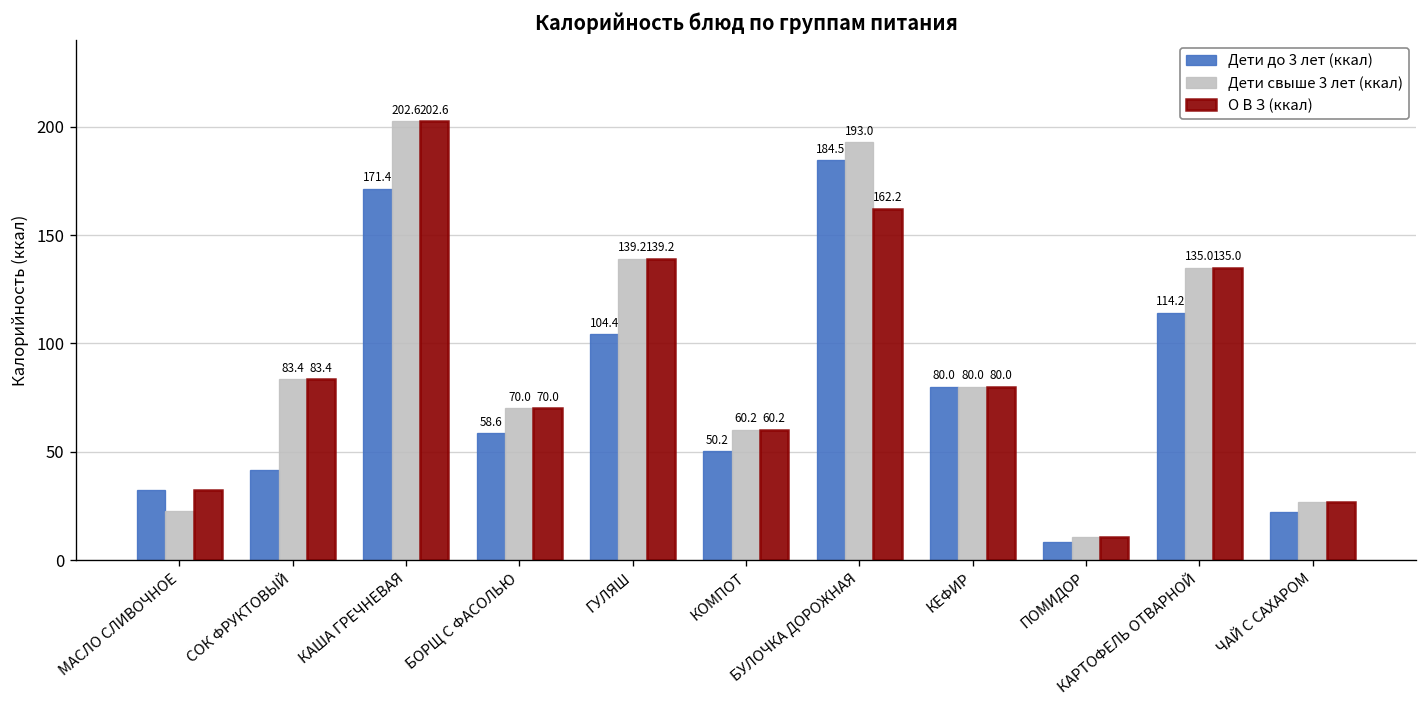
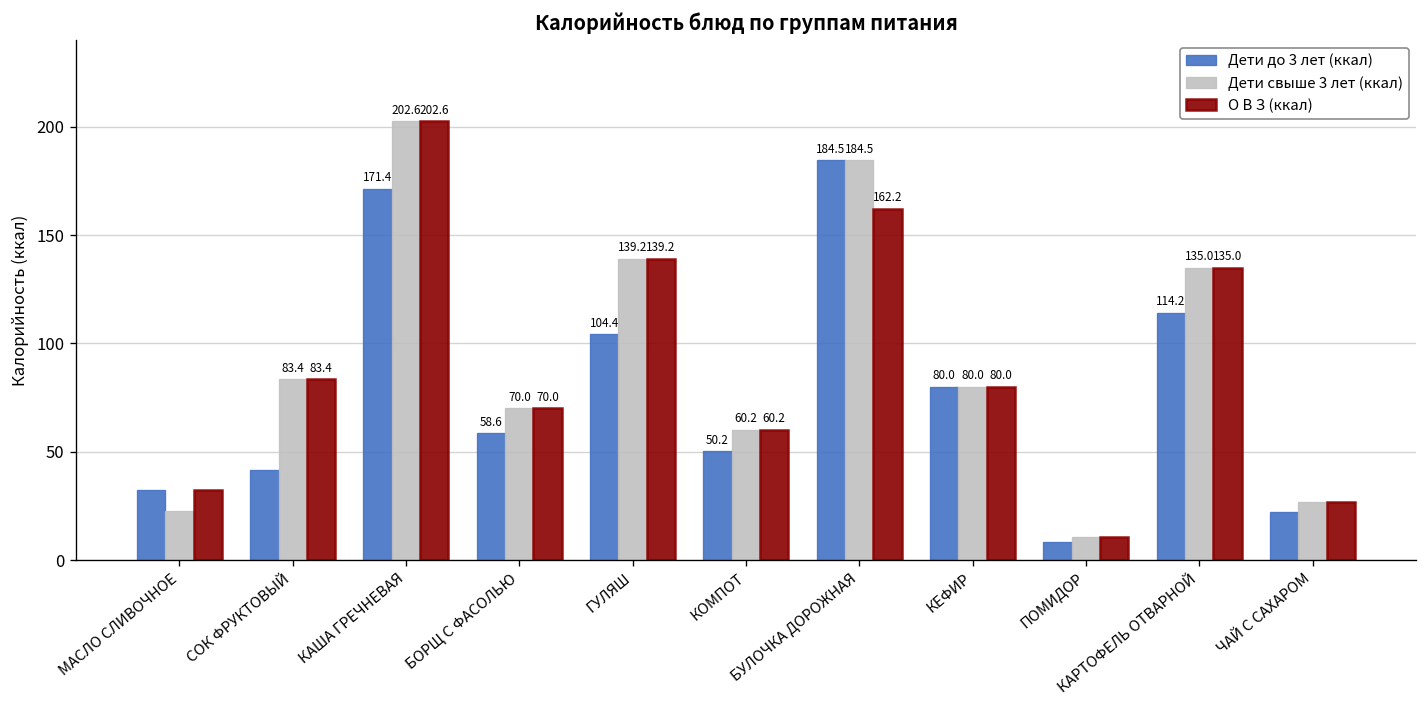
  {
    "Дети до 3 лет (ккал)": {
      "КАША ГРЕЧНЕВАЯ": 171.4,
      "БОРЩ С ФАСОЛЬЮ": 58.6,
      "ГУЛЯШ": 104.4,
      "КОМПОТ": 50.2,
      "БУЛОЧКА ДОРОЖНАЯ": 184.5,
      "КЕФИР": 80.0,
      "КАРТОФЕЛЬ ОТВАРНОЙ": 114.2
    },
    "Дети свыше 3 лет (ккал)": {
      "СОК ФРУКТОВЫЙ": 83.4,
      "КАША ГРЕЧНЕВАЯ": 202.6,
      "БОРЩ С ФАСОЛЬЮ": 70.0,
      "ГУЛЯШ": 139.2,
      "КОМПОТ": 60.2,
-     "БУЛОЧКА ДОРОЖНАЯ": 193.0,
+     "БУЛОЧКА ДОРОЖНАЯ": 184.5,
      "КЕФИР": 80.0,
      "КАРТОФЕЛЬ ОТВАРНОЙ": 135.0
    },
    "О В З (ккал)": {
      "СОК ФРУКТОВЫЙ": 83.4,
      "КАША ГРЕЧНЕВАЯ": 202.6,
      "БОРЩ С ФАСОЛЬЮ": 70.0,
      "ГУЛЯШ": 139.2,
      "КОМПОТ": 60.2,
      "БУЛОЧКА ДОРОЖНАЯ": 162.2,
      "КЕФИР": 80.0,
      "КАРТОФЕЛЬ ОТВАРНОЙ": 135.0
    }
  }
